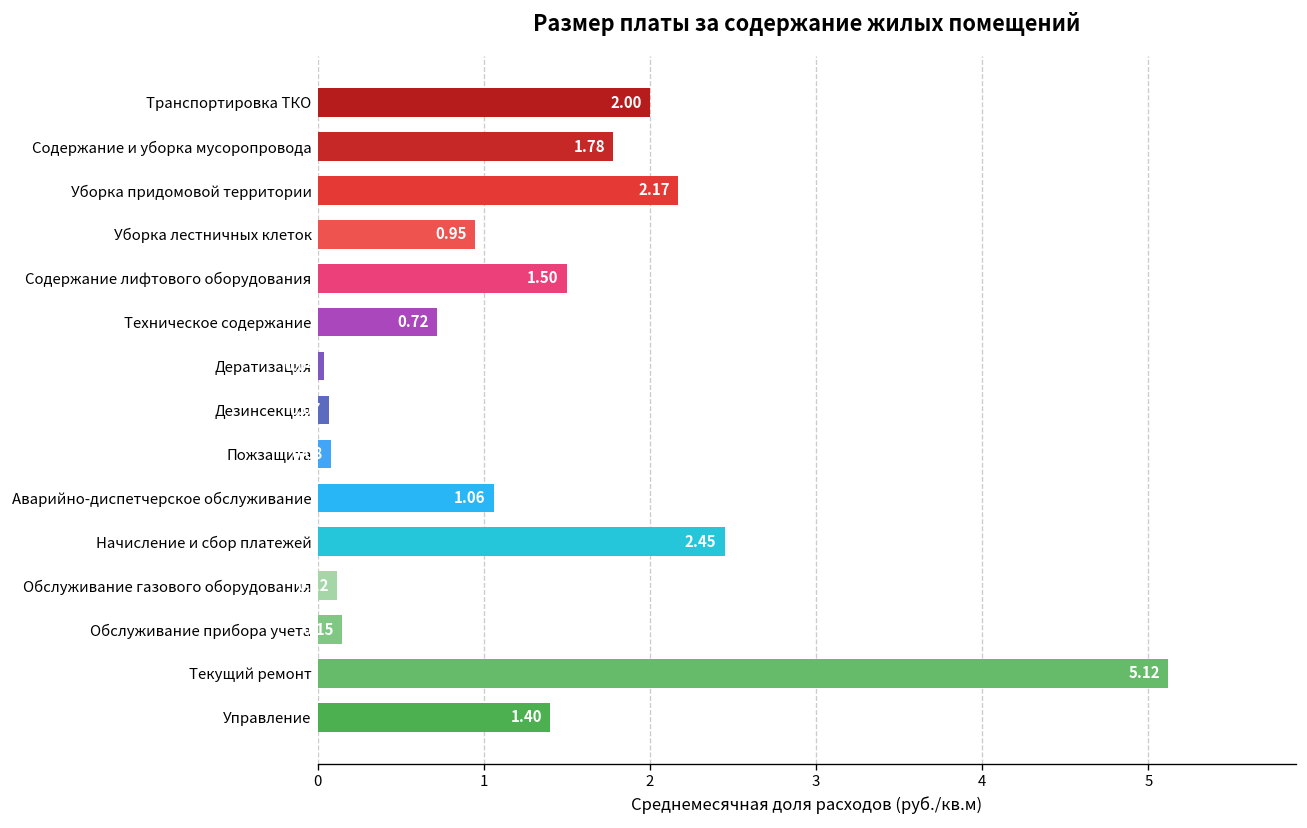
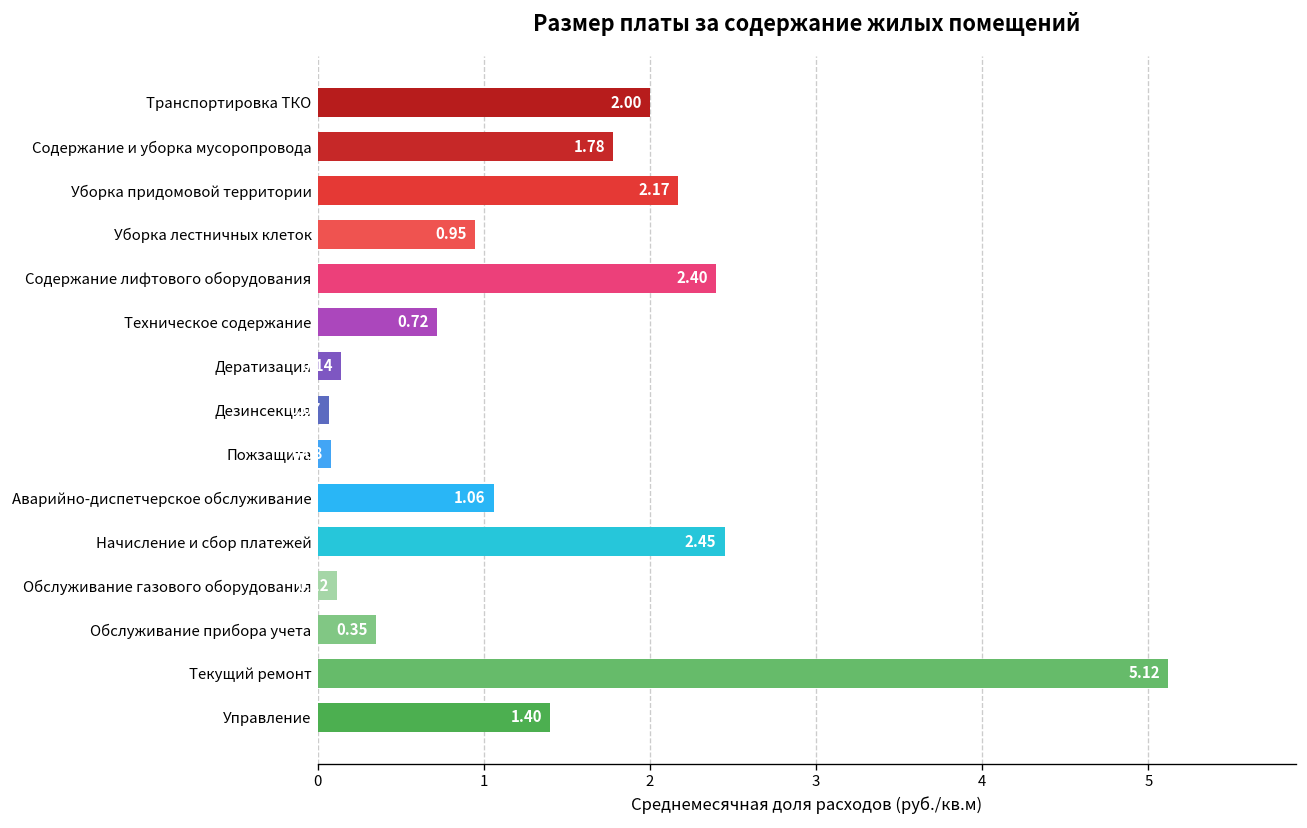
  {
    "Транспортировка ТКО": 2.00,
    "Содержание и уборка мусоропровода": 1.78,
    "Уборка придомовой территории": 2.17,
    "Уборка лестничных клеток": 0.95,
-   "Содержание лифтового оборудования": 1.50,
+   "Содержание лифтового оборудования": 2.40,
    "Техническое содержание": 0.72,
-   "Дератизация": 0.04,
+   "Дератизация": 0.14,
    "Аварийно-диспетчерское обслуживание": 1.06,
    "Начисление и сбор платежей": 2.45,
-   "Обслуживание прибора учета": 0.15,
+   "Обслуживание прибора учета": 0.35,
    "Текущий ремонт": 5.12,
    "Управление": 1.40
  }
